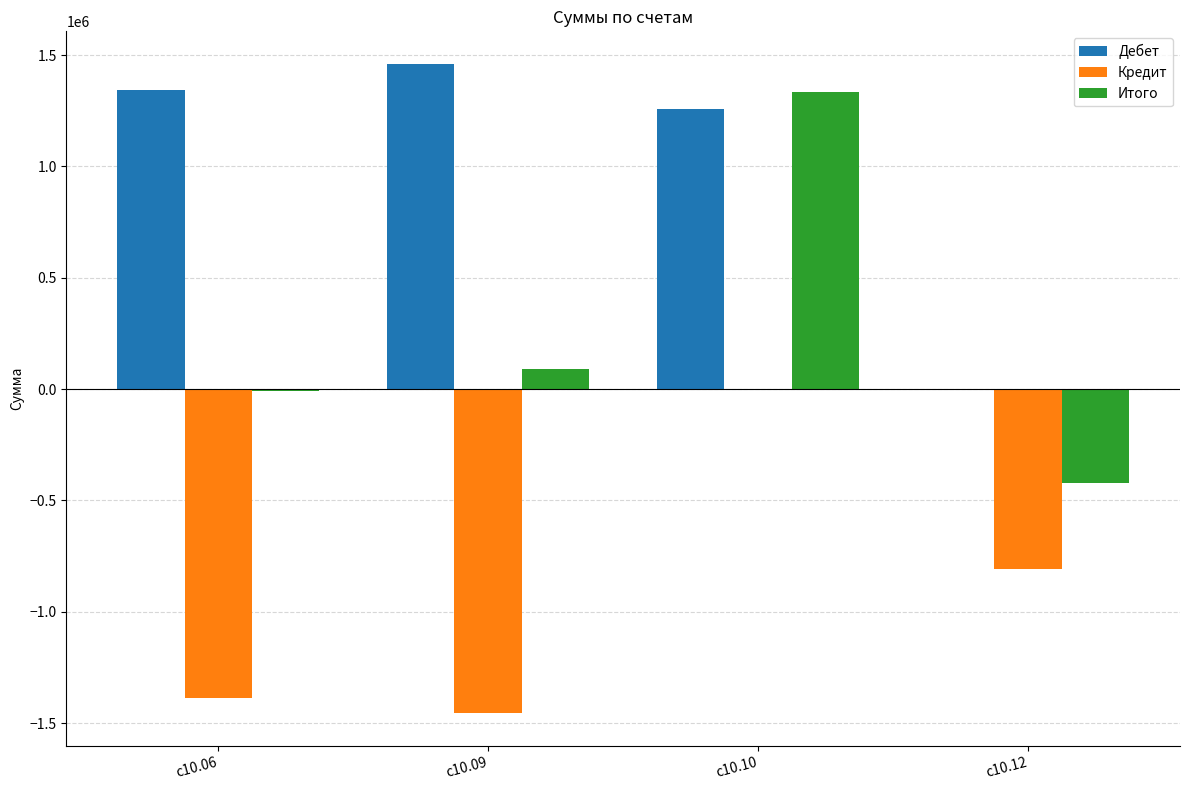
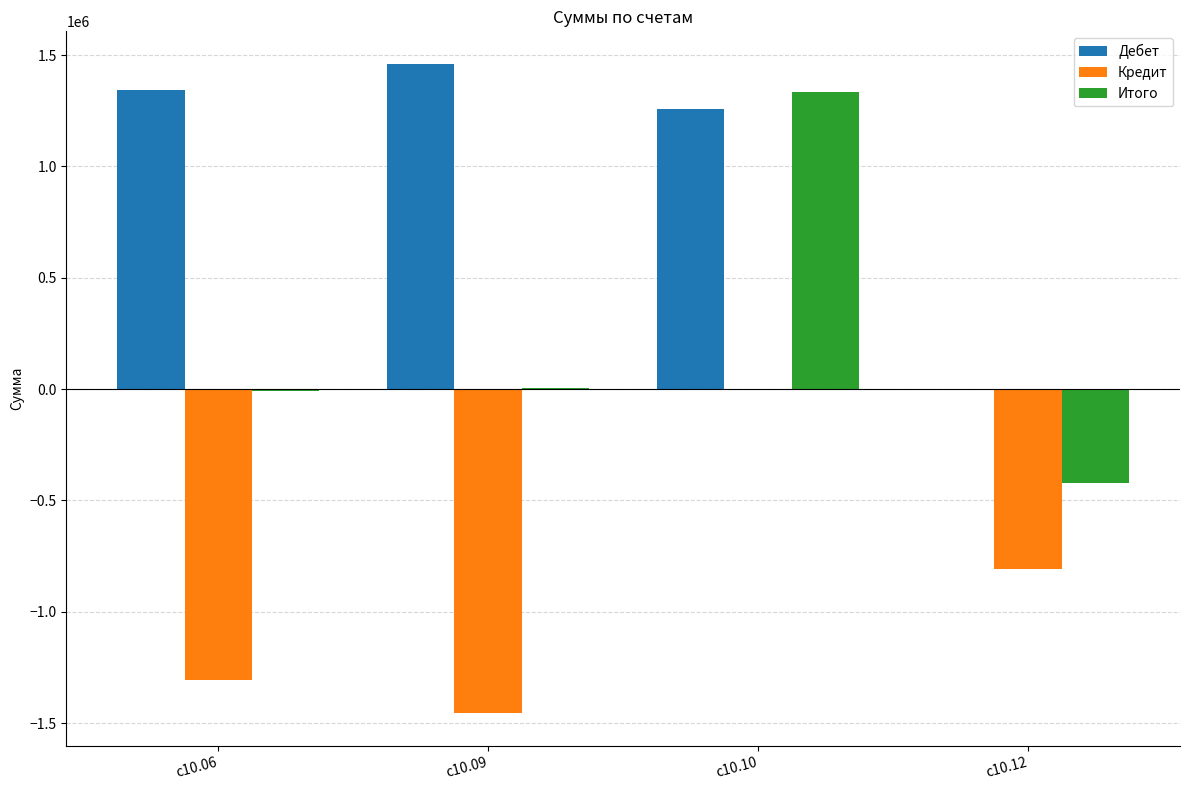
  {
    "Дебет": {
      "с10.06": 1340000,
      "с10.09": 1460000,
      "с10.10": 1260000,
      "с10.12": 0
    },
    "Кредит": {
-     "с10.06": -1390000,
+     "с10.06": -1310000,
      "с10.09": -1460000,
      "с10.10": 0,
      "с10.12": -810000
    },
    "Итого": {
-     "с10.09": 90000,
+     "с10.09": 0,
      "с10.10": 1330000,
      "с10.12": -420000
    }
  }
